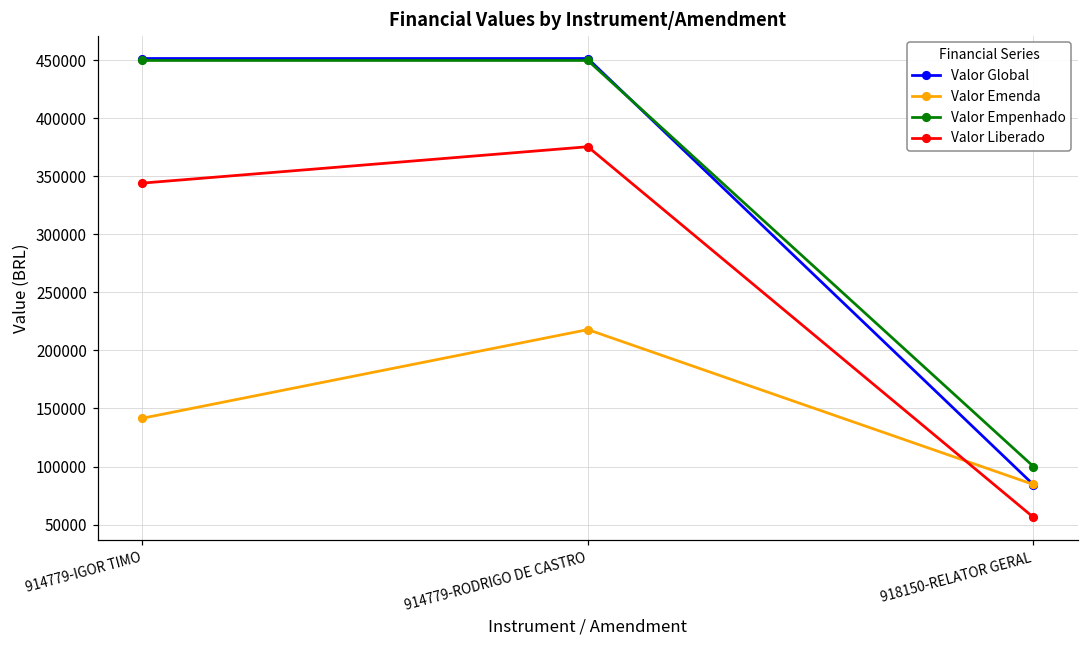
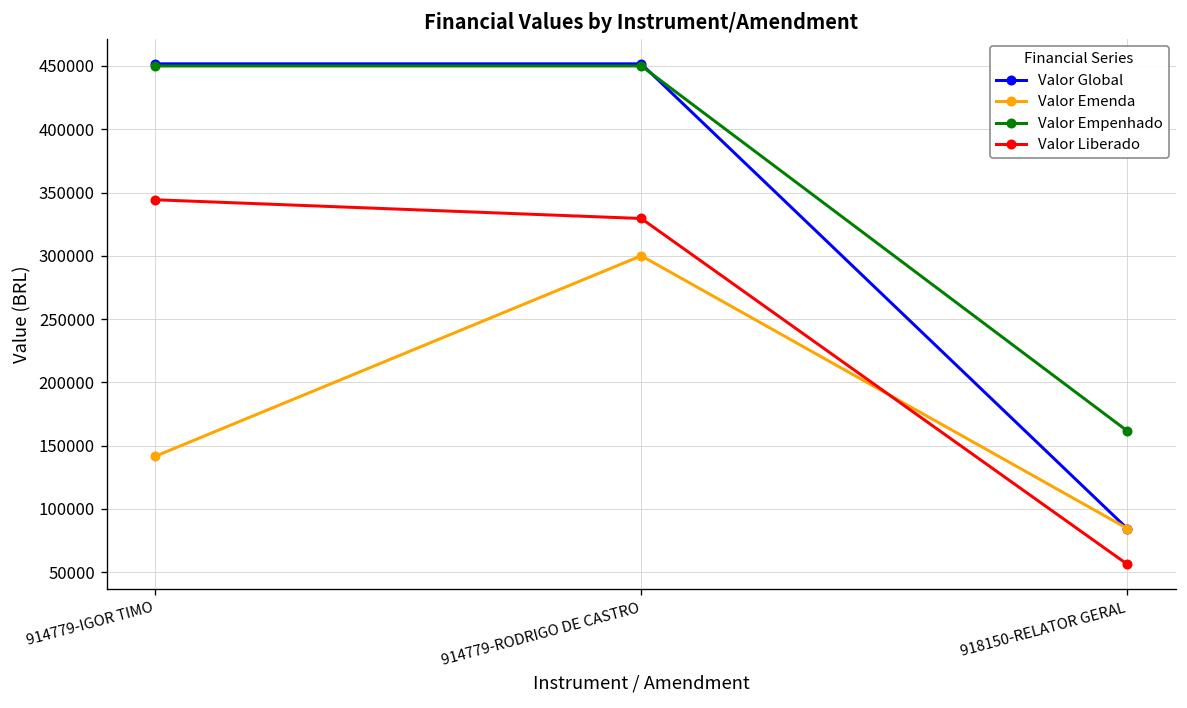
  {
    "Valor Emenda": {
      "914779-IGOR TIMO": 142000,
-     "914779-RODRIGO DE CASTRO": 218000
+     "914779-RODRIGO DE CASTRO": 300000
    },
    "Valor Empenhado": {
-     "918150-RELATOR GERAL": 100000
+     "918150-RELATOR GERAL": 162000
    },
    "Valor Liberado": {
      "914779-IGOR TIMO": 344000,
-     "914779-RODRIGO DE CASTRO": 376000,
+     "914779-RODRIGO DE CASTRO": 329000,
      "918150-RELATOR GERAL": 56000
    }
  }
